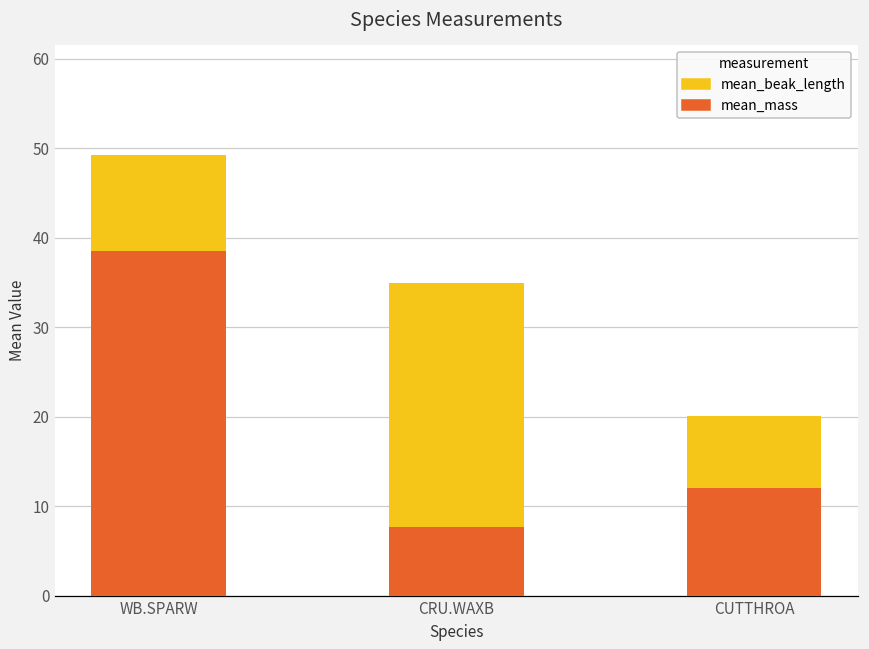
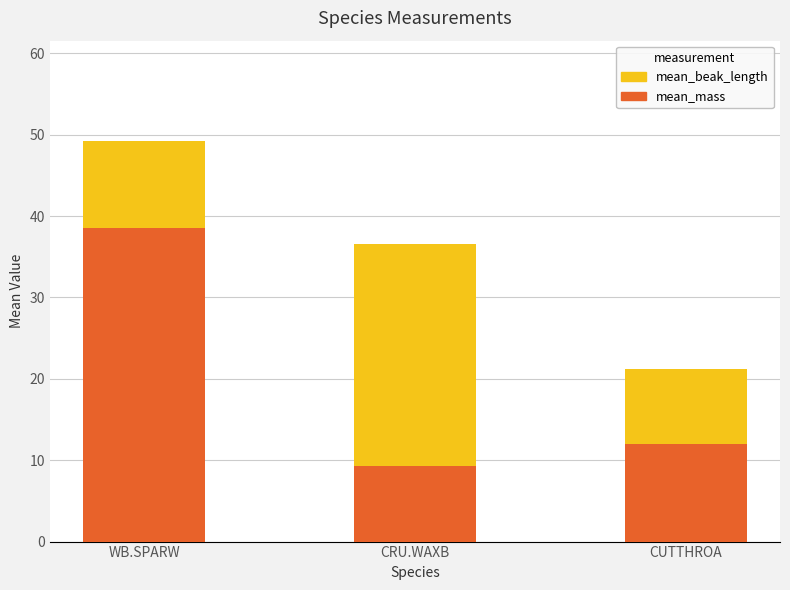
  {
    "mean_mass": {
      "WB.SPARW": 39,
-     "CRU.WAXB": 8,
+     "CRU.WAXB": 9,
      "CUTTHROA": 12
    },
    "mean_beak_length": {
      "WB.SPARW": 11,
      "CRU.WAXB": 27,
-     "CUTTHROA": 8
+     "CUTTHROA": 9
    }
  }
